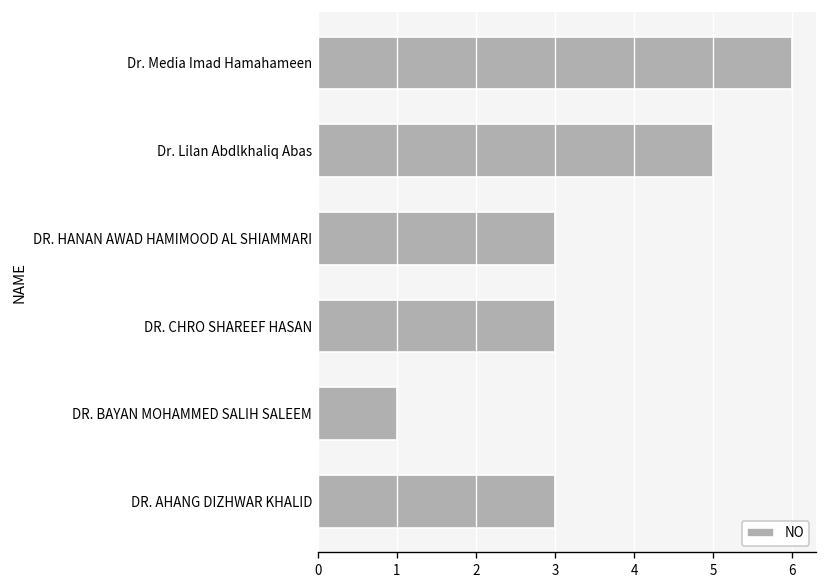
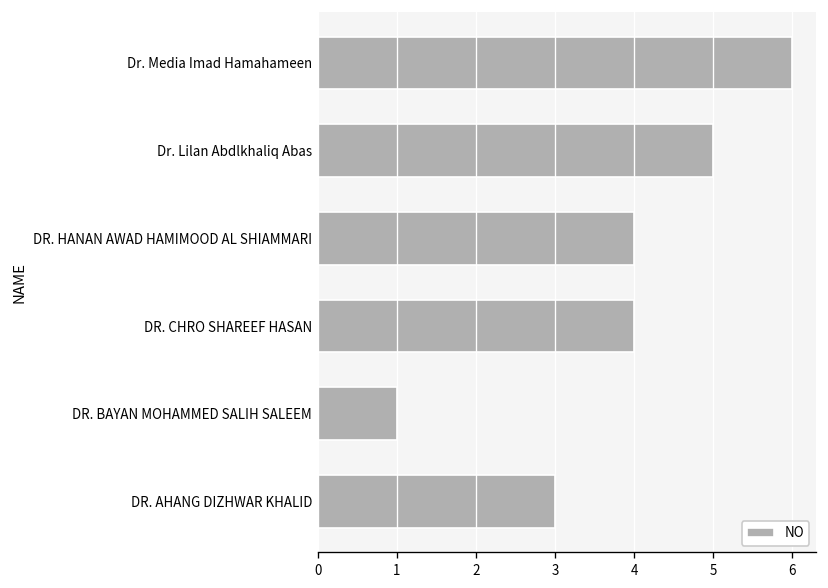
  {
    "Dr. Media Imad Hamahameen": 6,
    "Dr. Lilan Abdlkhaliq Abas": 5,
-   "DR. HANAN AWAD HAMIMOOD AL SHIAMMARI": 3,
-   "DR. CHRO SHAREEF HASAN": 3,
+   "DR. HANAN AWAD HAMIMOOD AL SHIAMMARI": 4,
+   "DR. CHRO SHAREEF HASAN": 4,
    "DR. BAYAN MOHAMMED SALIH SALEEM": 1,
    "DR. AHANG DIZHWAR KHALID": 3
  }
